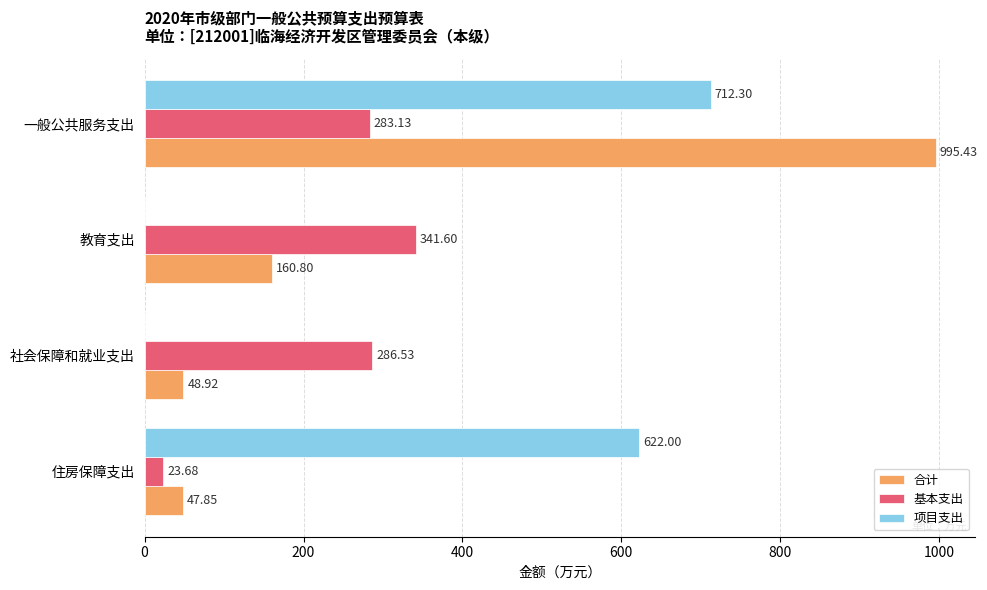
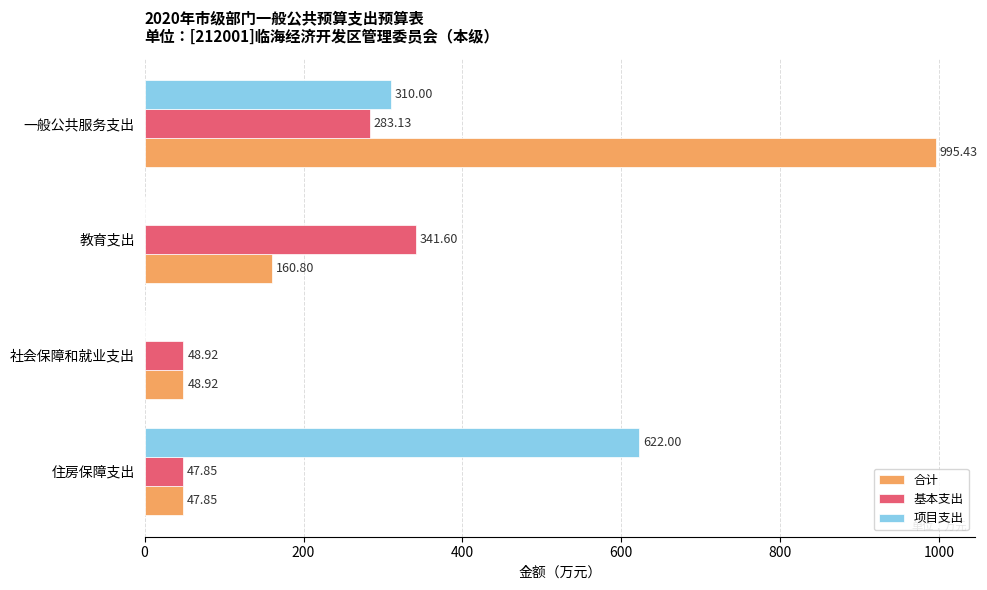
  {
    "合计": {
      "一般公共服务支出": 995.43,
      "教育支出": 160.80,
      "社会保障和就业支出": 48.92,
      "住房保障支出": 47.85
    },
    "基本支出": {
      "一般公共服务支出": 283.13,
      "教育支出": 341.60,
-     "社会保障和就业支出": 286.53,
-     "住房保障支出": 23.68
+     "社会保障和就业支出": 48.92,
+     "住房保障支出": 47.85
    },
    "项目支出": {
-     "一般公共服务支出": 712.30,
+     "一般公共服务支出": 310.00,
      "住房保障支出": 622.00
    }
  }
